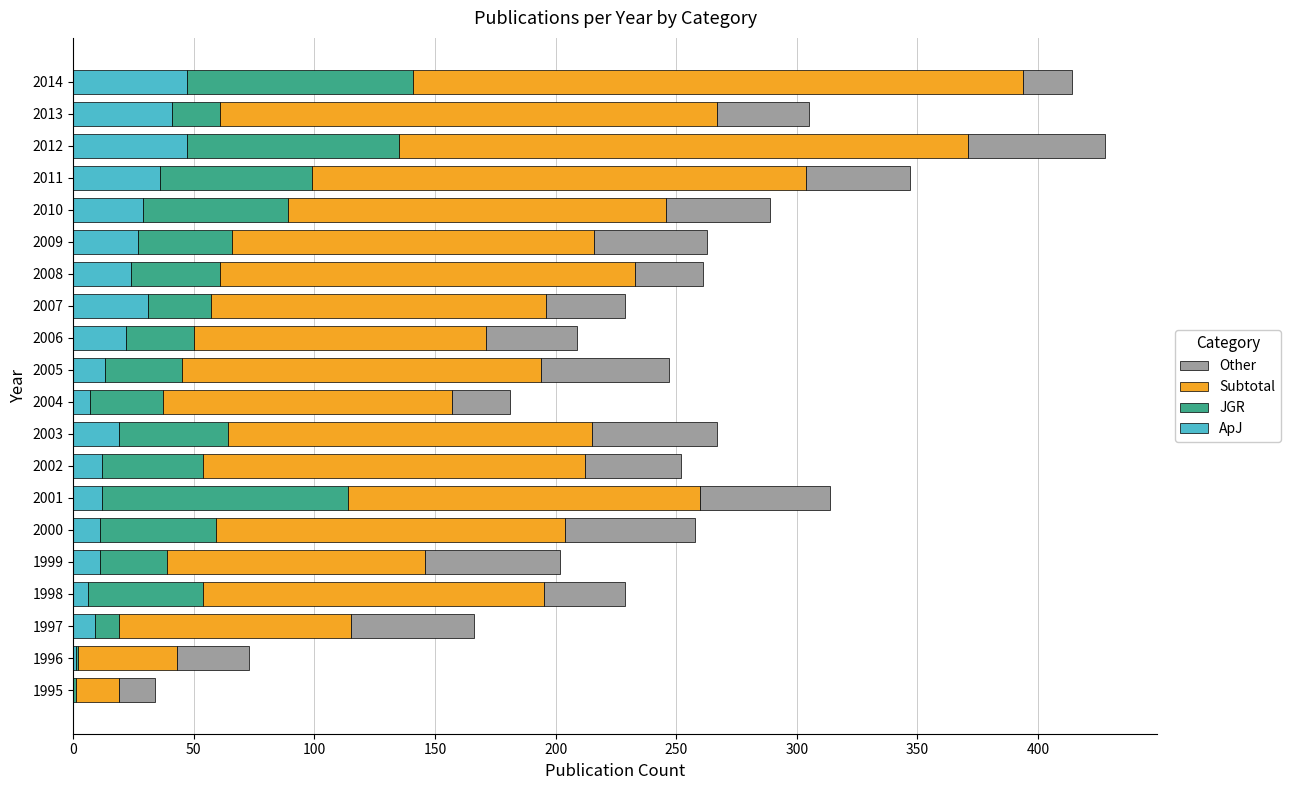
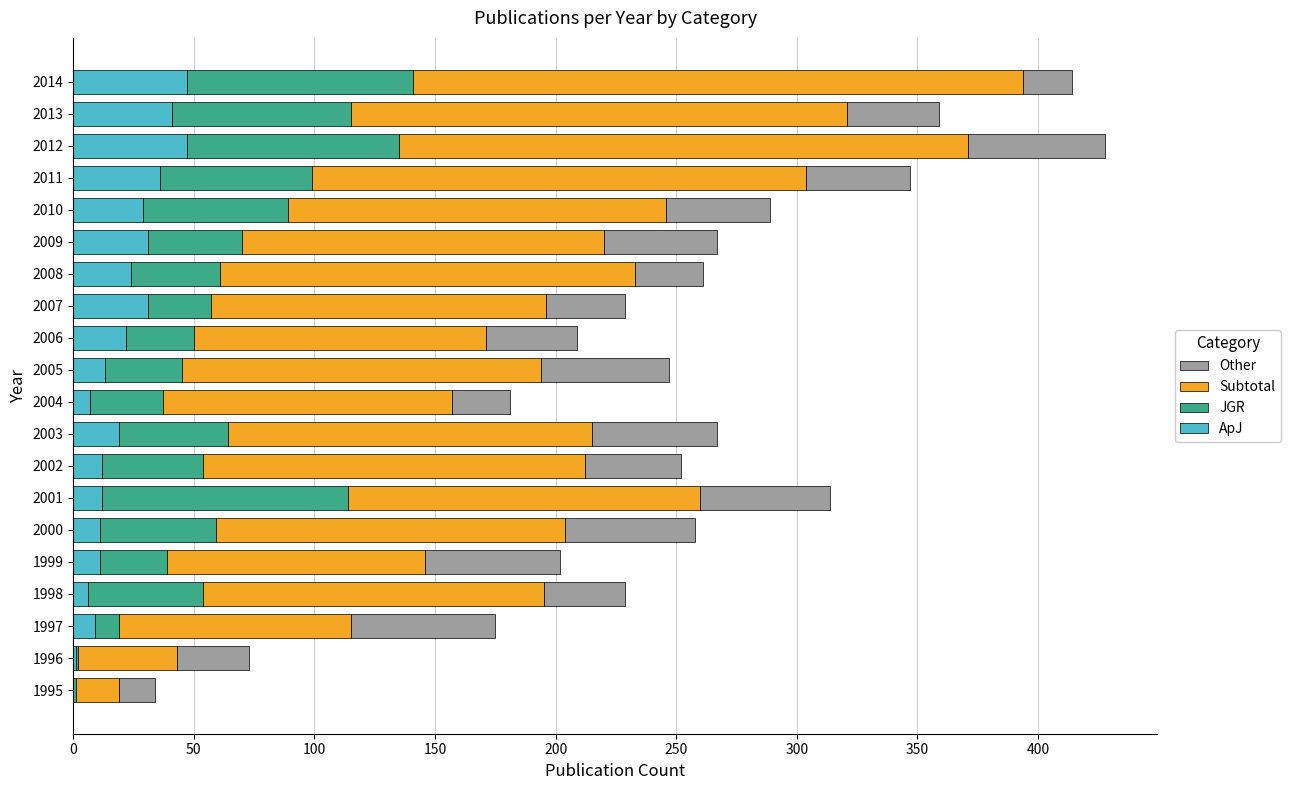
  {
    "ApJ": {
      "2014": 47,
      "2013": 41,
      "2012": 47,
      "2011": 36,
      "2010": 29,
-     "2009": 27,
+     "2009": 31,
      "2008": 24,
      "2007": 31,
      "2006": 22,
      "2005": 13,
      "2004": 7,
      "2003": 19,
      "2002": 12,
      "2001": 12,
      "2000": 11,
      "1999": 11,
      "1998": 6,
      "1997": 9,
      "1995": 0
    },
    "JGR": {
      "2014": 94,
-     "2013": 20,
+     "2013": 74,
      "2012": 88,
      "2011": 63,
      "2010": 60,
      "2009": 39,
      "2008": 37,
      "2007": 26,
      "2006": 28,
      "2005": 32,
      "2004": 30,
      "2003": 45,
      "2002": 42,
      "2001": 102,
      "2000": 48,
      "1999": 28,
      "1998": 48,
      "1997": 10
    },
    "Subtotal": {
      "2014": 253,
      "2013": 206,
      "2012": 236,
      "2011": 205,
      "2010": 157,
      "2009": 150,
      "2008": 172,
      "2007": 139,
      "2006": 121,
      "2005": 149,
      "2004": 120,
      "2003": 151,
      "2002": 158,
      "2001": 146,
      "2000": 145,
      "1999": 107,
      "1998": 141,
      "1997": 96,
      "1996": 41,
      "1995": 18
    },
    "Other": {
      "2014": 20,
      "2013": 38,
      "2012": 57,
      "2011": 43,
      "2010": 43,
      "2009": 47,
      "2008": 28,
      "2007": 33,
      "2006": 38,
      "2005": 53,
      "2004": 24,
      "2003": 52,
      "2002": 40,
      "2001": 54,
      "2000": 54,
      "1999": 56,
      "1998": 34,
-     "1997": 51,
+     "1997": 60,
      "1996": 30,
      "1995": 15
    }
  }
